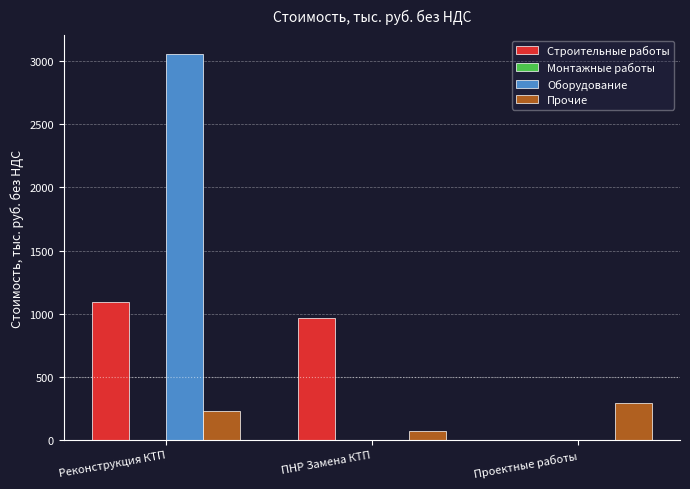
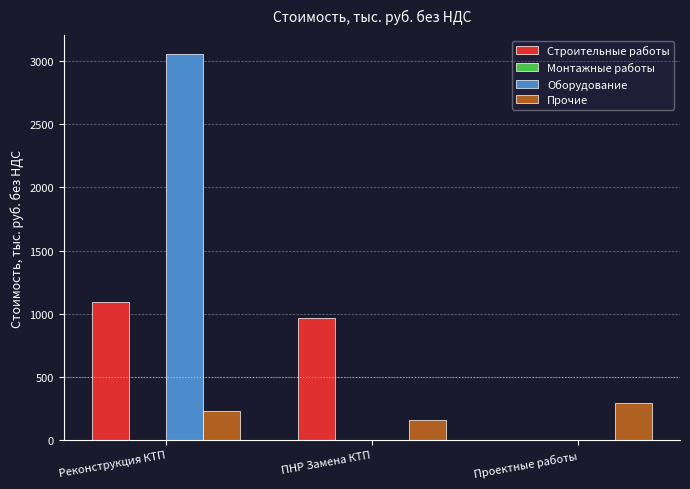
  {
    "Строительные работы": {
      "Реконструкция КТП": 1090,
      "ПНР Замена КТП": 960,
      "Проектные работы": 0
    },
    "Монтажные работы": {
      "ПНР Замена КТП": 0,
      "Проектные работы": 0
    },
    "Оборудование": {
      "Реконструкция КТП": 3050,
      "ПНР Замена КТП": 0,
      "Проектные работы": 0
    },
    "Прочие": {
      "Реконструкция КТП": 230,
-     "ПНР Замена КТП": 70,
+     "ПНР Замена КТП": 160,
      "Проектные работы": 290
    }
  }
